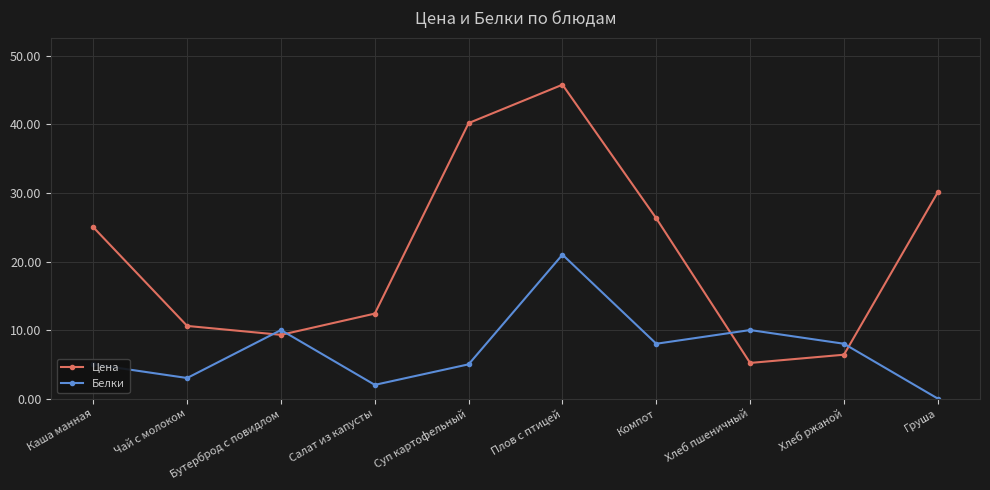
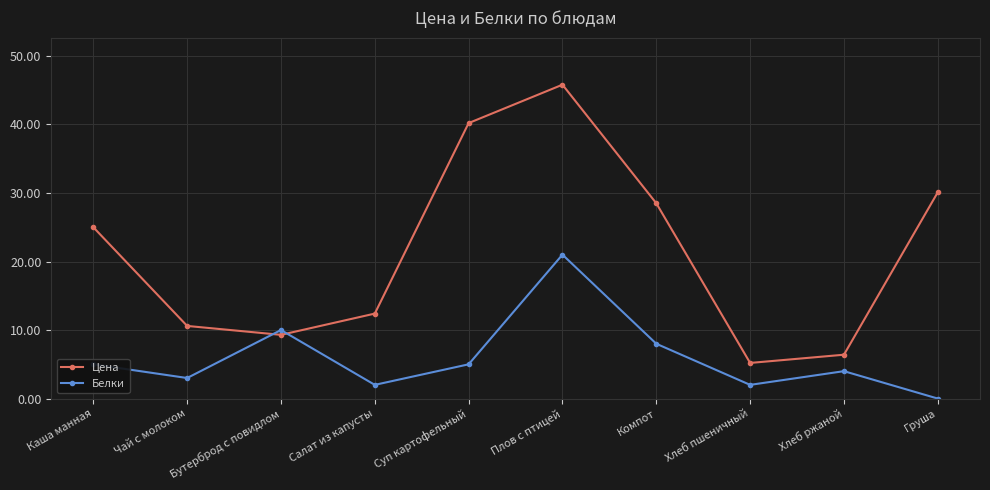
  {
    "Цена": {
      "Каша манная": 25,
      "Чай с молоком": 11,
      "Бутерброд с повидлом": 9,
      "Салат из капусты": 12,
      "Суп картофельный": 40,
      "Плов с птицей": 46,
-     "Компот": 26,
+     "Компот": 29,
      "Хлеб пшеничный": 5,
      "Хлеб ржаной": 6,
      "Груша": 30
    },
    "Белки": {
      "Чай с молоком": 3,
      "Бутерброд с повидлом": 10,
      "Салат из капусты": 2,
      "Суп картофельный": 5,
      "Плов с птицей": 21,
      "Компот": 8,
-     "Хлеб пшеничный": 10,
-     "Хлеб ржаной": 8,
+     "Хлеб пшеничный": 2,
+     "Хлеб ржаной": 4,
      "Груша": 0
    }
  }
